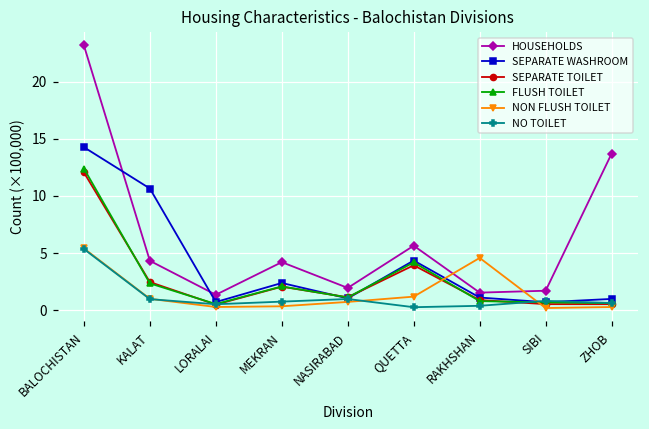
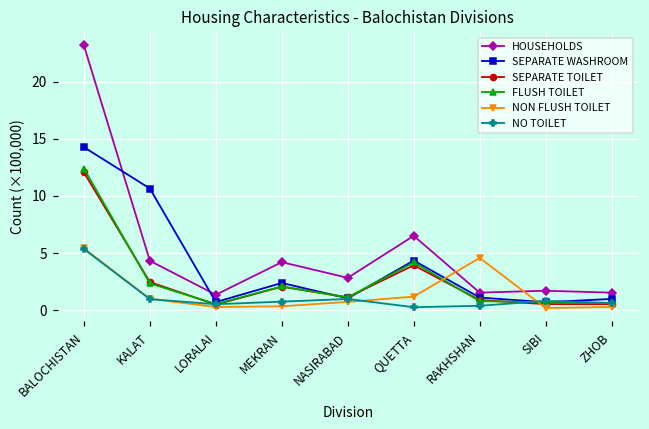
  {
    "HOUSEHOLDS": {
      "BALOCHISTAN": 23.2,
      "KALAT": 4.3,
      "LORALAI": 1.4,
      "MEKRAN": 4.2,
-     "NASIRABAD": 2.0,
-     "QUETTA": 5.6,
+     "NASIRABAD": 2.8,
+     "QUETTA": 6.5,
      "RAKHSHAN": 1.5,
      "SIBI": 1.7,
-     "ZHOB": 13.7
+     "ZHOB": 1.5
    },
    "SEPARATE WASHROOM": {
      "BALOCHISTAN": 14.3,
      "KALAT": 10.7,
      "MEKRAN": 2.4,
      "ZHOB": 1.0
    },
    "SEPARATE TOILET": {
      "BALOCHISTAN": 12.1,
      "QUETTA": 3.9
    },
    "FLUSH TOILET": {
      "BALOCHISTAN": 12.4
    },
    "NON FLUSH TOILET": {
      "MEKRAN": 0.3,
      "NASIRABAD": 0.7,
      "QUETTA": 1.2,
      "RAKHSHAN": 4.6,
      "SIBI": 0.2,
      "ZHOB": 0.3
    },
    "NO TOILET": {
      "MEKRAN": 0.8,
      "QUETTA": 0.3,
      "RAKHSHAN": 0.4
    }
  }
